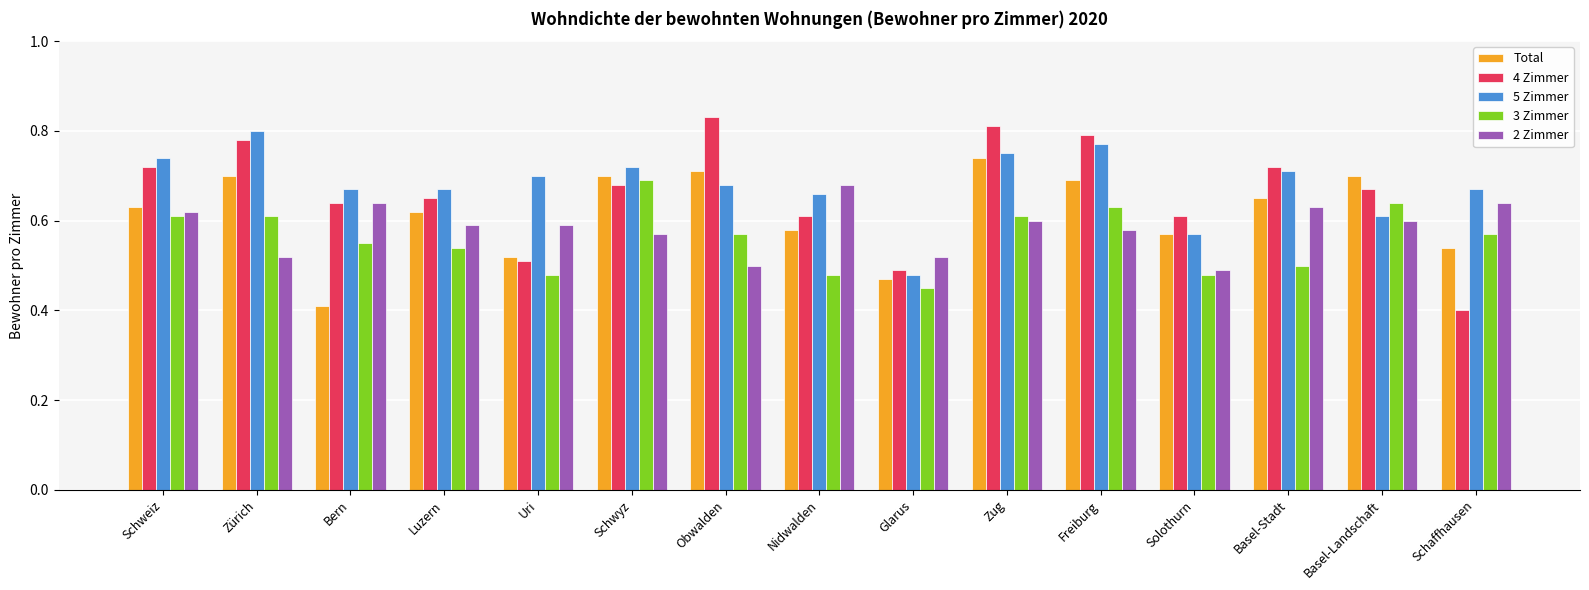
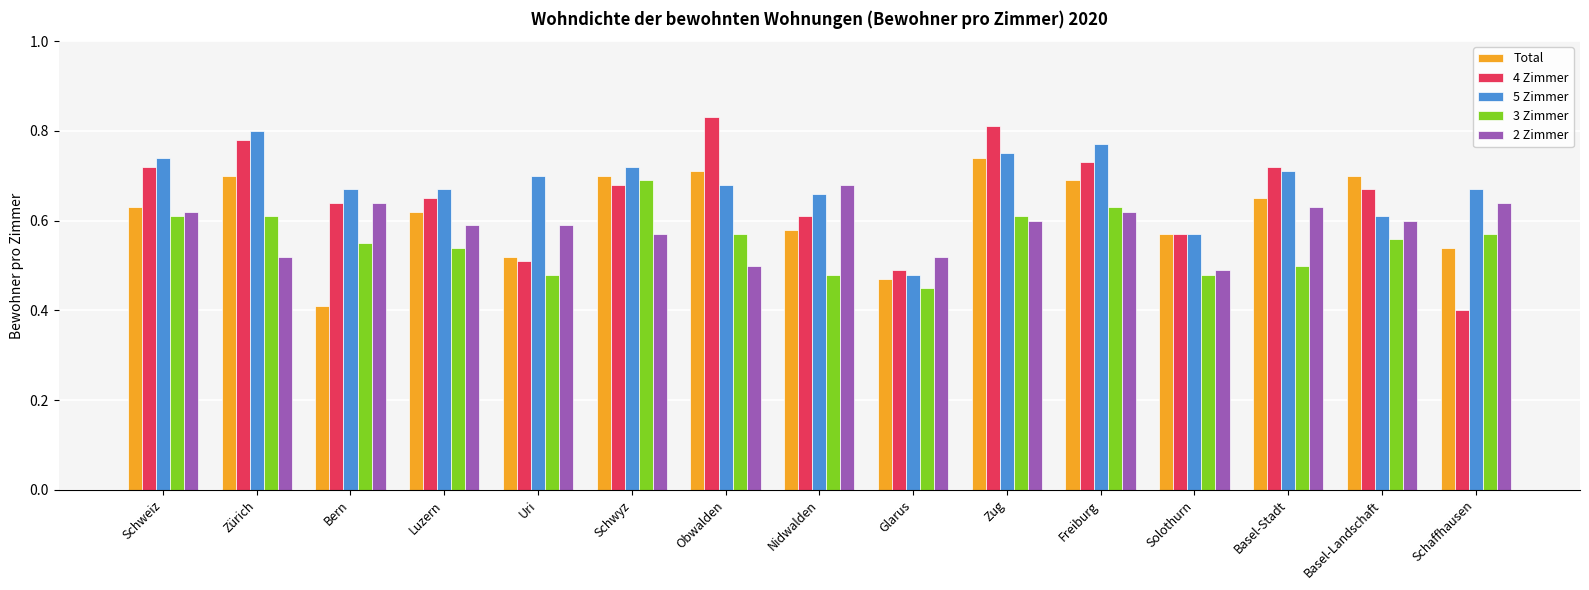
  {
    "Total": {
      "Schweiz": 0.63,
      "Zürich": 0.70,
      "Bern": 0.41,
      "Luzern": 0.62,
      "Uri": 0.52,
      "Schwyz": 0.70,
      "Obwalden": 0.71,
      "Nidwalden": 0.58,
      "Glarus": 0.47,
      "Zug": 0.74,
      "Freiburg": 0.69,
      "Solothurn": 0.57,
      "Basel-Stadt": 0.65,
      "Basel-Landschaft": 0.70,
      "Schaffhausen": 0.54
    },
    "4 Zimmer": {
      "Schweiz": 0.72,
      "Zürich": 0.78,
      "Bern": 0.64,
      "Luzern": 0.65,
      "Uri": 0.51,
      "Schwyz": 0.68,
      "Obwalden": 0.83,
      "Nidwalden": 0.61,
      "Glarus": 0.49,
      "Zug": 0.81,
-     "Freiburg": 0.79,
-     "Solothurn": 0.61,
+     "Freiburg": 0.73,
+     "Solothurn": 0.57,
      "Basel-Stadt": 0.72,
      "Basel-Landschaft": 0.67,
      "Schaffhausen": 0.40
    },
    "5 Zimmer": {
      "Schweiz": 0.74,
      "Zürich": 0.80,
      "Bern": 0.67,
      "Luzern": 0.67,
      "Uri": 0.70,
      "Schwyz": 0.72,
      "Obwalden": 0.68,
      "Nidwalden": 0.66,
      "Glarus": 0.48,
      "Zug": 0.75,
      "Freiburg": 0.77,
      "Solothurn": 0.57,
      "Basel-Stadt": 0.71,
      "Basel-Landschaft": 0.61,
      "Schaffhausen": 0.67
    },
    "3 Zimmer": {
      "Schweiz": 0.61,
      "Zürich": 0.61,
      "Bern": 0.55,
      "Luzern": 0.54,
      "Uri": 0.48,
      "Schwyz": 0.69,
      "Obwalden": 0.57,
      "Nidwalden": 0.48,
      "Glarus": 0.45,
      "Zug": 0.61,
      "Freiburg": 0.63,
      "Solothurn": 0.48,
      "Basel-Stadt": 0.50,
-     "Basel-Landschaft": 0.64,
+     "Basel-Landschaft": 0.56,
      "Schaffhausen": 0.57
    },
    "2 Zimmer": {
      "Schweiz": 0.62,
      "Zürich": 0.52,
      "Bern": 0.64,
      "Luzern": 0.59,
      "Uri": 0.59,
      "Schwyz": 0.57,
      "Obwalden": 0.50,
      "Nidwalden": 0.68,
      "Glarus": 0.52,
      "Zug": 0.60,
-     "Freiburg": 0.58,
+     "Freiburg": 0.62,
      "Solothurn": 0.49,
      "Basel-Stadt": 0.63,
      "Basel-Landschaft": 0.60,
      "Schaffhausen": 0.64
    }
  }
